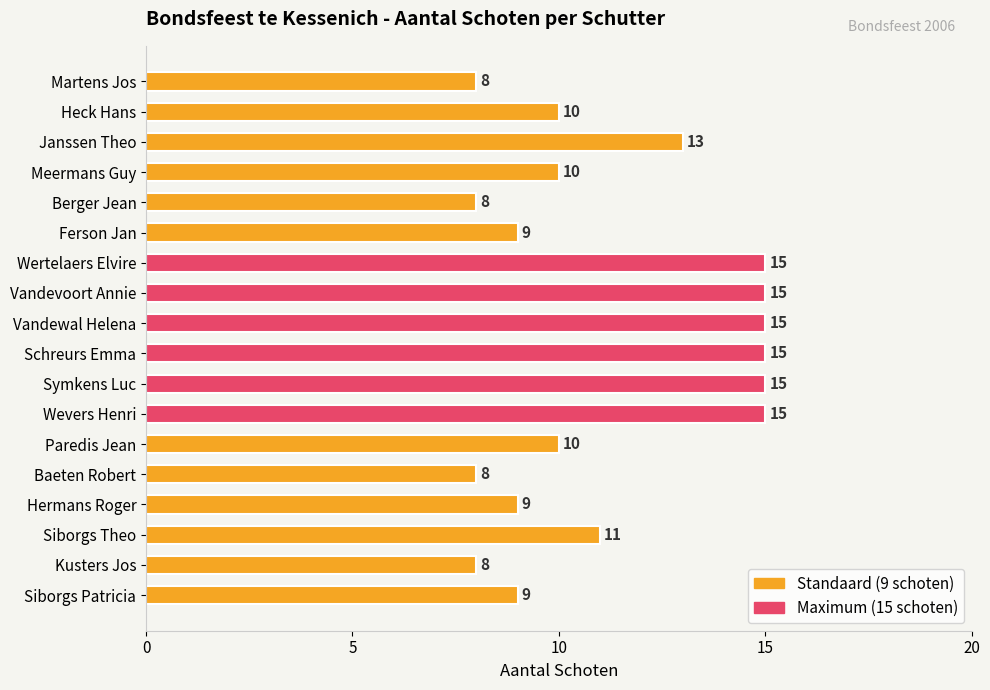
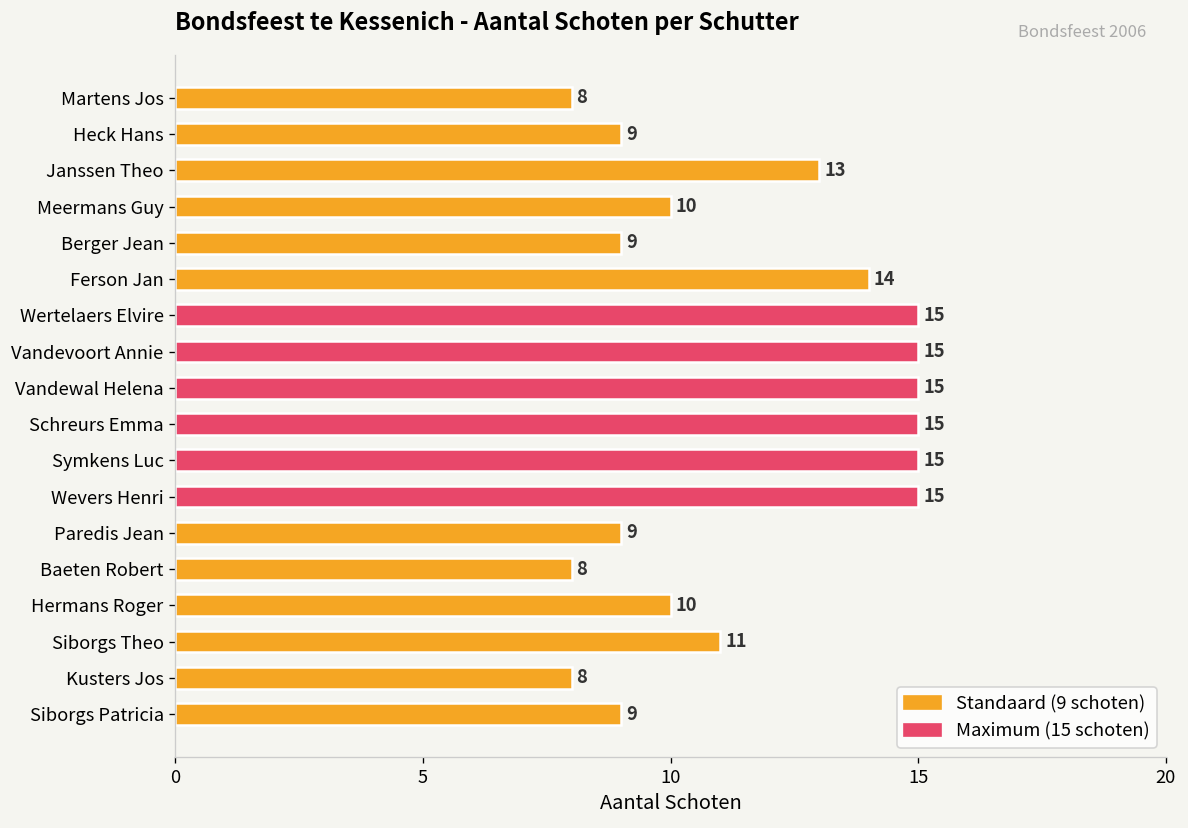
  {
    "Martens Jos": 8,
-   "Heck Hans": 10,
+   "Heck Hans": 9,
    "Janssen Theo": 13,
    "Meermans Guy": 10,
-   "Berger Jean": 8,
-   "Ferson Jan": 9,
+   "Berger Jean": 9,
+   "Ferson Jan": 14,
    "Wertelaers Elvire": 15,
    "Vandevoort Annie": 15,
    "Vandewal Helena": 15,
    "Schreurs Emma": 15,
    "Symkens Luc": 15,
    "Wevers Henri": 15,
-   "Paredis Jean": 10,
+   "Paredis Jean": 9,
    "Baeten Robert": 8,
-   "Hermans Roger": 9,
+   "Hermans Roger": 10,
    "Siborgs Theo": 11,
    "Kusters Jos": 8,
    "Siborgs Patricia": 9
  }
